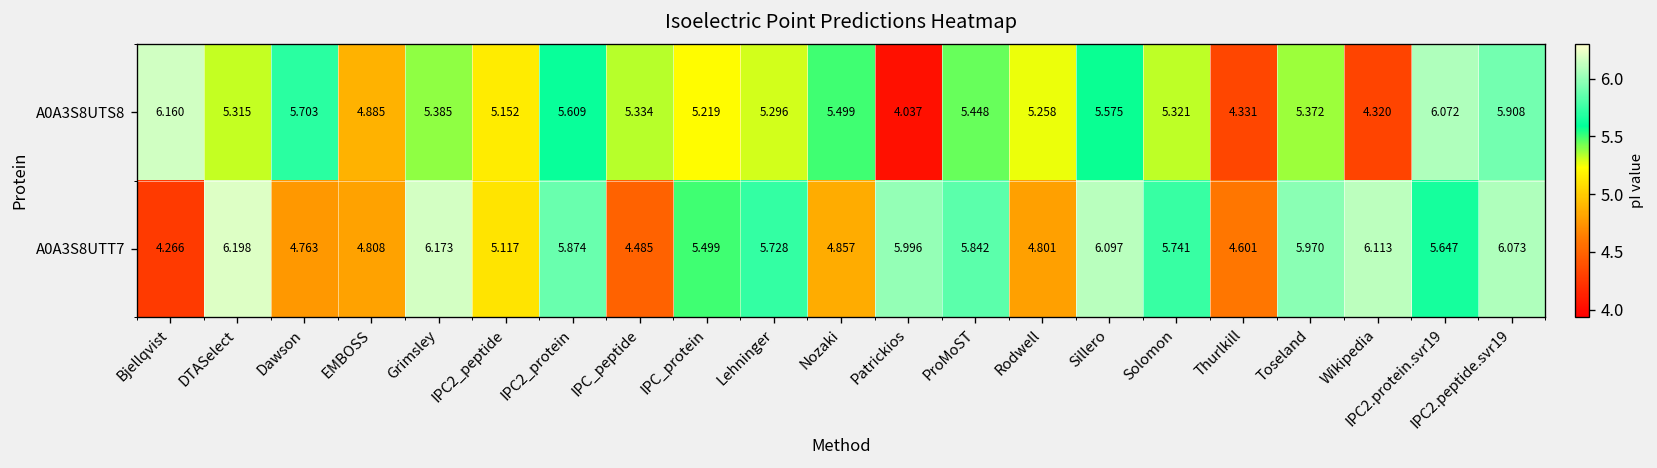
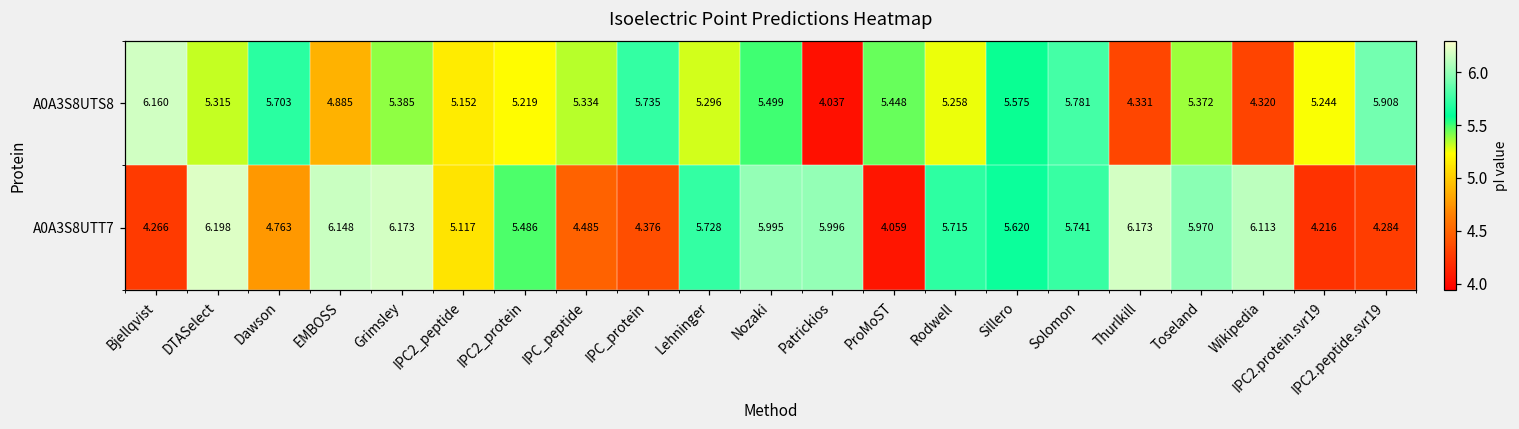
  {
    "A0A3S8UTS8": {
      "Bjellqvist": 6.160,
      "DTASelect": 5.315,
      "Dawson": 5.703,
      "EMBOSS": 4.885,
      "Grimsley": 5.385,
      "IPC2_peptide": 5.152,
-     "IPC2_protein": 5.609,
+     "IPC2_protein": 5.219,
      "IPC_peptide": 5.334,
-     "IPC_protein": 5.219,
+     "IPC_protein": 5.735,
      "Lehninger": 5.296,
      "Nozaki": 5.499,
      "Patrickios": 4.037,
      "ProMoST": 5.448,
      "Rodwell": 5.258,
      "Sillero": 5.575,
-     "Solomon": 5.321,
+     "Solomon": 5.781,
      "Thurlkill": 4.331,
      "Toseland": 5.372,
      "Wikipedia": 4.320,
-     "IPC2.protein.svr19": 6.072,
+     "IPC2.protein.svr19": 5.244,
      "IPC2.peptide.svr19": 5.908
    },
    "A0A3S8UTT7": {
      "Bjellqvist": 4.266,
      "DTASelect": 6.198,
      "Dawson": 4.763,
-     "EMBOSS": 4.808,
+     "EMBOSS": 6.148,
      "Grimsley": 6.173,
      "IPC2_peptide": 5.117,
-     "IPC2_protein": 5.874,
+     "IPC2_protein": 5.486,
      "IPC_peptide": 4.485,
-     "IPC_protein": 5.499,
+     "IPC_protein": 4.376,
      "Lehninger": 5.728,
-     "Nozaki": 4.857,
+     "Nozaki": 5.995,
      "Patrickios": 5.996,
-     "ProMoST": 5.842,
-     "Rodwell": 4.801,
-     "Sillero": 6.097,
+     "ProMoST": 4.059,
+     "Rodwell": 5.715,
+     "Sillero": 5.620,
      "Solomon": 5.741,
-     "Thurlkill": 4.601,
+     "Thurlkill": 6.173,
      "Toseland": 5.970,
      "Wikipedia": 6.113,
-     "IPC2.protein.svr19": 5.647,
-     "IPC2.peptide.svr19": 6.073
+     "IPC2.protein.svr19": 4.216,
+     "IPC2.peptide.svr19": 4.284
    }
  }
